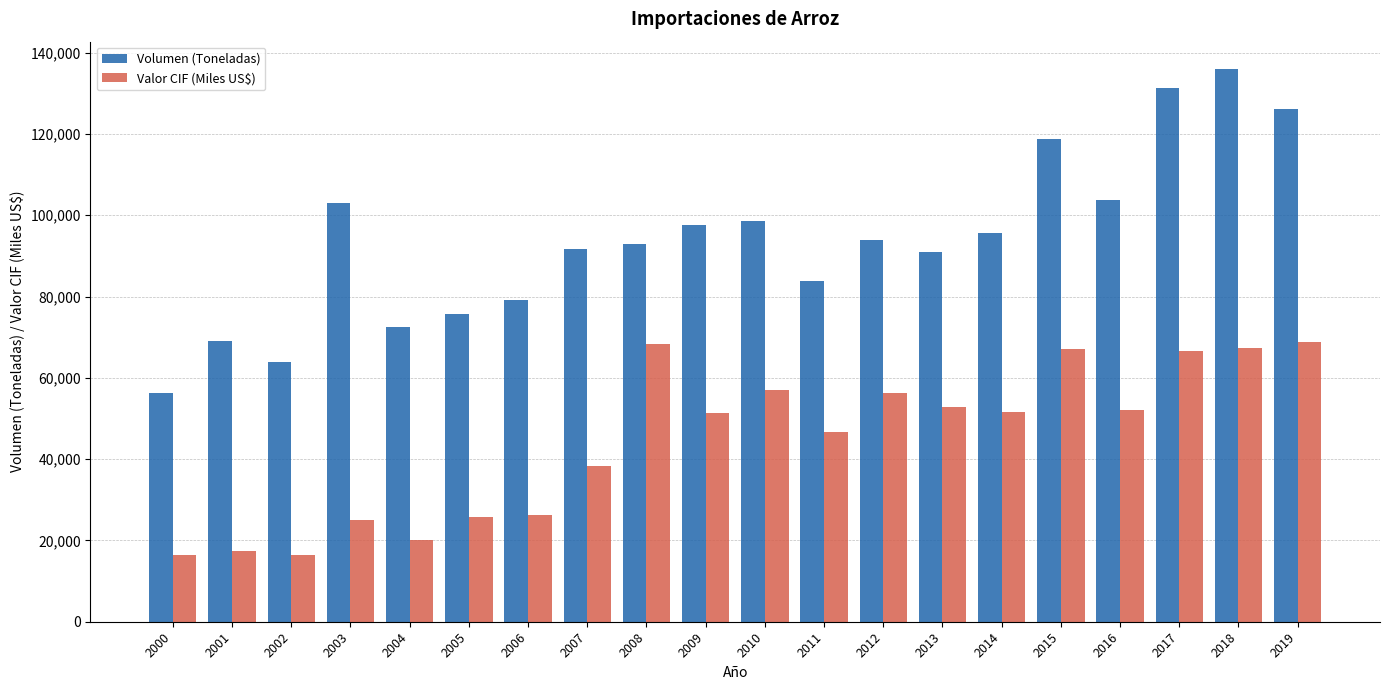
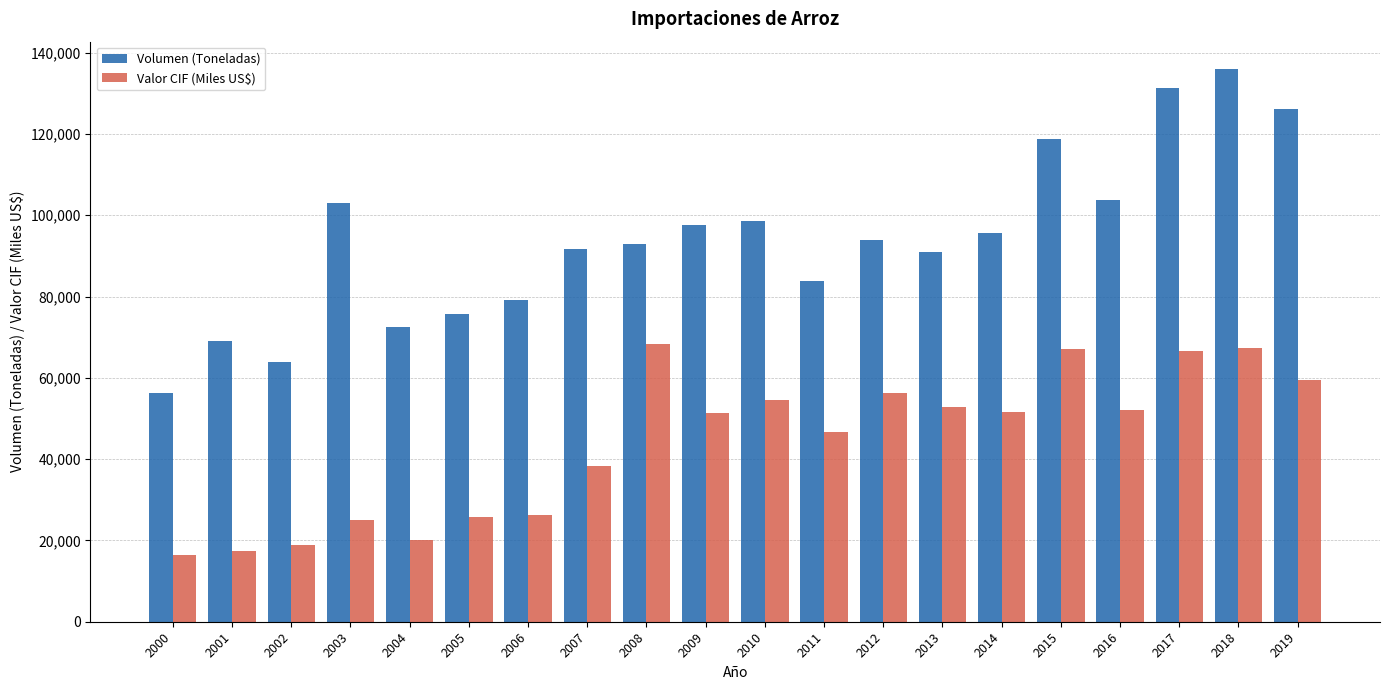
  {
    "Volumen (Toneladas)": {
      "2000": "56,000",
      "2001": "69,000",
      "2002": "64,000",
      "2003": "103,000",
      "2004": "72,000",
      "2005": "76,000",
      "2006": "79,000",
      "2007": "92,000",
      "2008": "93,000",
      "2009": "98,000",
      "2010": "99,000",
      "2011": "84,000",
      "2012": "94,000",
      "2013": "91,000",
      "2014": "96,000",
      "2015": "119,000",
      "2016": "104,000",
      "2017": "131,000",
      "2018": "136,000",
      "2019": "126,000"
    },
    "Valor CIF (Miles US$)": {
      "2000": "16,000",
      "2001": "17,000",
-     "2002": "16,000",
+     "2002": "19,000",
      "2003": "25,000",
      "2004": "20,000",
      "2005": "26,000",
      "2006": "26,000",
      "2007": "38,000",
      "2008": "68,000",
      "2009": "51,000",
-     "2010": "57,000",
+     "2010": "55,000",
      "2011": "47,000",
      "2012": "56,000",
      "2013": "53,000",
      "2014": "51,000",
      "2015": "67,000",
      "2016": "52,000",
      "2017": "66,000",
      "2018": "67,000",
-     "2019": "69,000"
+     "2019": "60,000"
    }
  }
